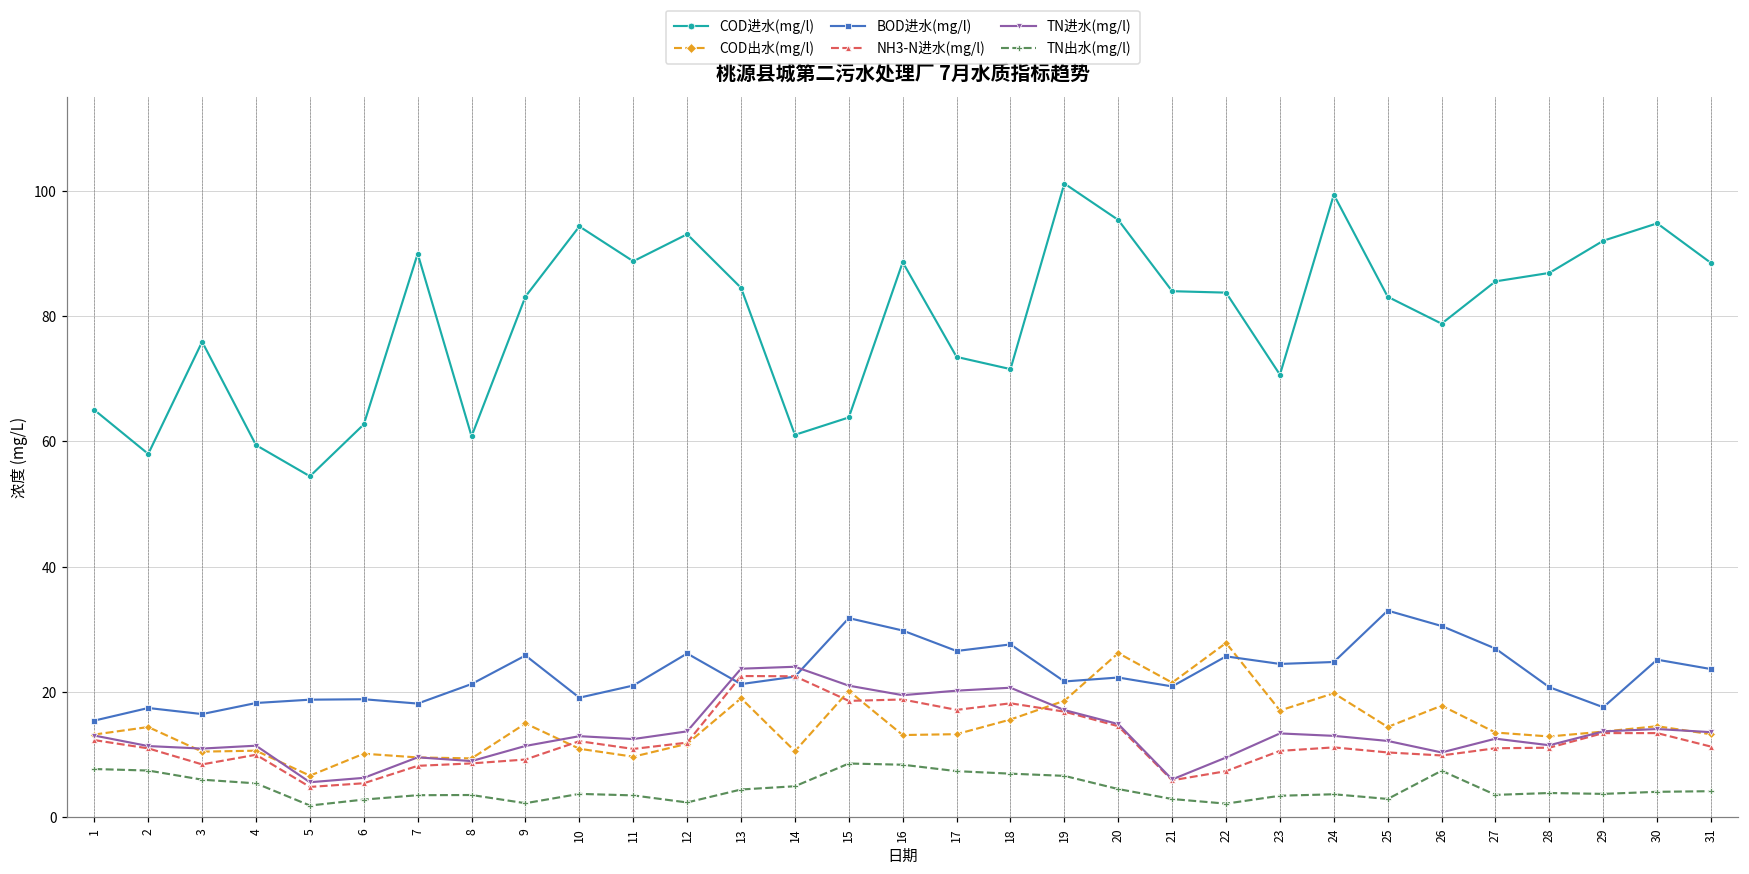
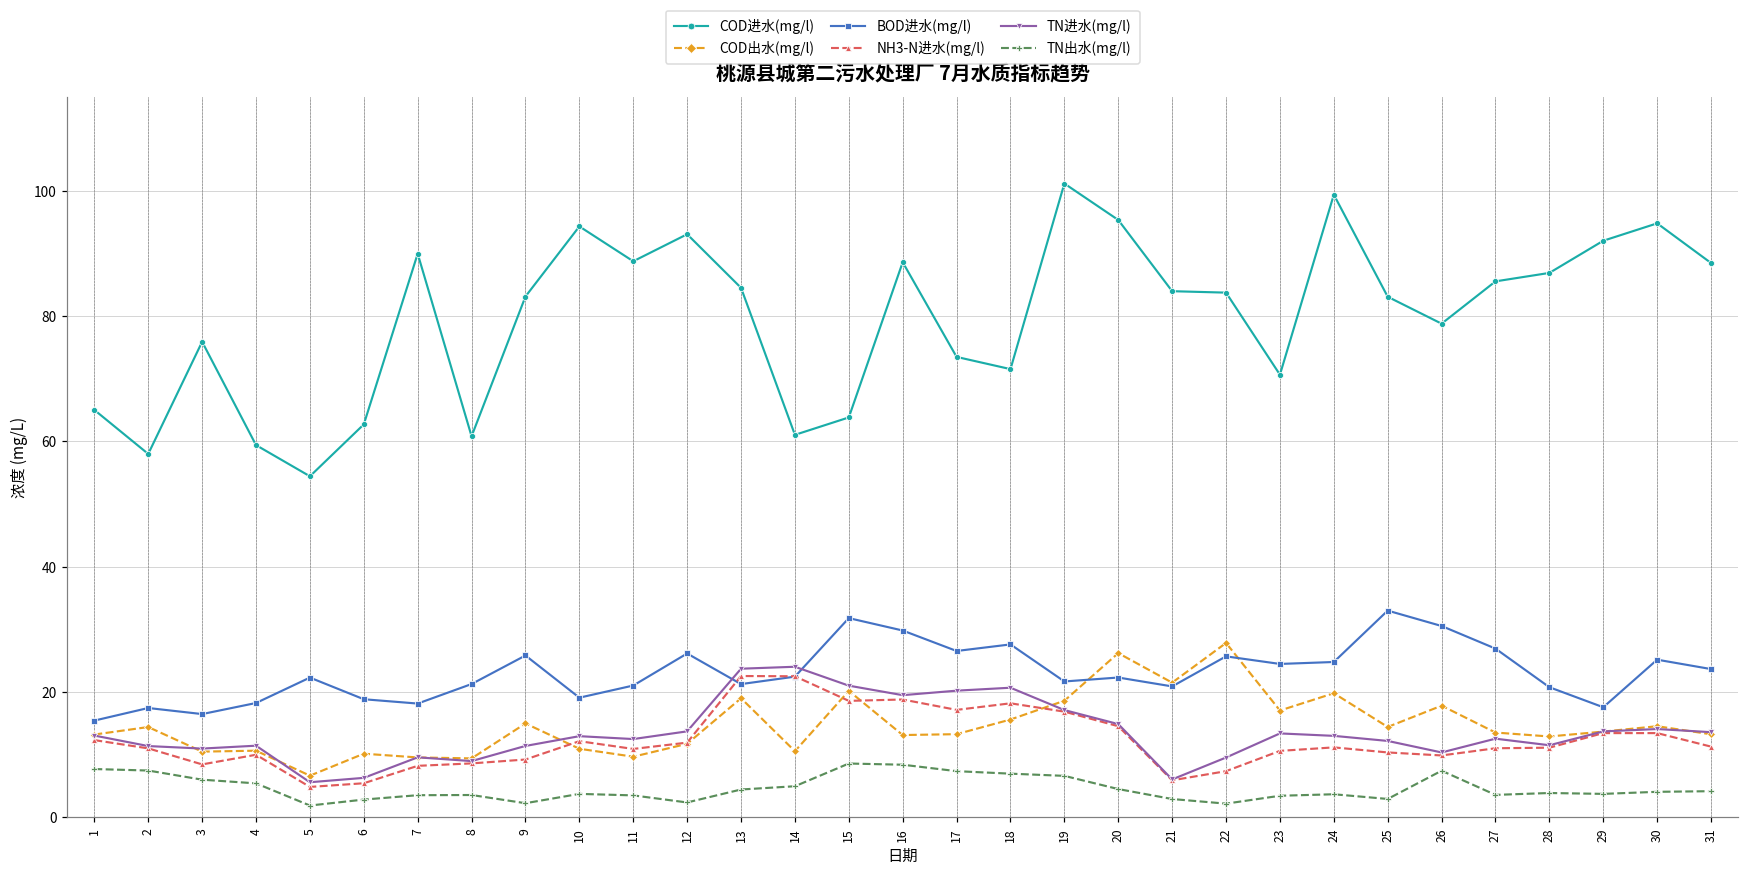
  {
    "COD进水(mg/l)": {
      "1": 65,
      "2": 58,
      "3": 76,
      "4": 59,
      "5": 54,
      "6": 63,
      "7": 90,
      "8": 61,
      "9": 83,
      "10": 94,
      "11": 89,
      "12": 93,
      "13": 85,
      "14": 61,
      "15": 64,
      "16": 89,
      "17": 74,
      "18": 72,
      "19": 101,
      "20": 95,
      "21": 84,
      "22": 84,
      "23": 71,
      "24": 99,
      "25": 83,
      "26": 79,
      "27": 86,
      "28": 87,
      "29": 92,
      "30": 95,
      "31": 89
    },
    "COD出水(mg/l)": {
      "2": 14,
      "3": 10,
      "4": 11,
      "5": 7,
      "6": 10,
      "9": 15,
      "10": 11,
      "11": 10,
      "13": 19,
      "14": 11,
      "15": 20,
      "16": 13,
      "17": 13,
      "18": 16,
      "19": 19,
      "20": 26,
      "21": 21,
      "22": 28,
      "23": 17,
      "24": 20,
      "25": 14,
      "26": 18,
      "27": 14,
      "28": 13,
      "30": 15
    },
    "BOD进水(mg/l)": {
      "1": 15,
      "2": 17,
      "3": 16,
      "4": 18,
-     "5": 19,
+     "5": 22,
      "6": 19,
      "7": 18,
      "8": 21,
      "9": 26,
      "10": 19,
      "11": 21,
      "12": 26,
      "13": 21,
      "15": 32,
      "16": 30,
      "17": 27,
      "18": 28,
      "19": 22,
      "20": 22,
      "21": 21,
      "22": 26,
      "23": 24,
      "24": 25,
      "25": 33,
      "26": 31,
      "27": 27,
      "28": 21,
      "29": 18,
      "30": 25,
      "31": 24
    },
    "NH3-N进水(mg/l)": {
      "1": 12,
      "3": 8,
      "4": 10,
      "5": 5,
      "6": 5,
      "7": 8,
      "9": 9,
      "10": 12,
      "11": 11,
      "13": 23,
      "15": 19,
      "16": 19,
      "17": 17,
      "18": 18,
      "22": 7,
      "23": 11,
      "24": 11,
      "25": 10,
      "26": 10,
      "27": 11,
      "30": 13,
      "31": 11
    },
    "TN进水(mg/l)": {
      "3": 11,
      "4": 11,
      "5": 6,
      "6": 6,
      "9": 11,
      "10": 13,
      "11": 12,
      "12": 14,
      "13": 24,
      "14": 24,
      "15": 21,
      "16": 19,
      "17": 20,
      "18": 21,
      "22": 10,
      "23": 13,
      "24": 13,
      "25": 12,
      "26": 10,
      "27": 13,
      "30": 14
    },
    "TN出水(mg/l)": {
      "1": 8,
      "2": 7,
      "3": 6,
      "4": 5,
      "5": 2,
      "6": 3,
      "7": 3,
      "8": 4,
      "9": 2,
      "10": 4,
      "11": 3,
      "12": 2,
      "13": 4,
      "14": 5,
      "15": 9,
      "16": 8,
      "17": 7,
      "18": 7,
      "19": 7,
      "20": 4,
      "21": 3,
      "22": 2,
      "23": 3,
      "24": 4,
      "25": 3,
      "26": 7,
      "27": 4,
      "28": 4,
      "29": 4,
      "30": 4,
      "31": 4
    }
  }
